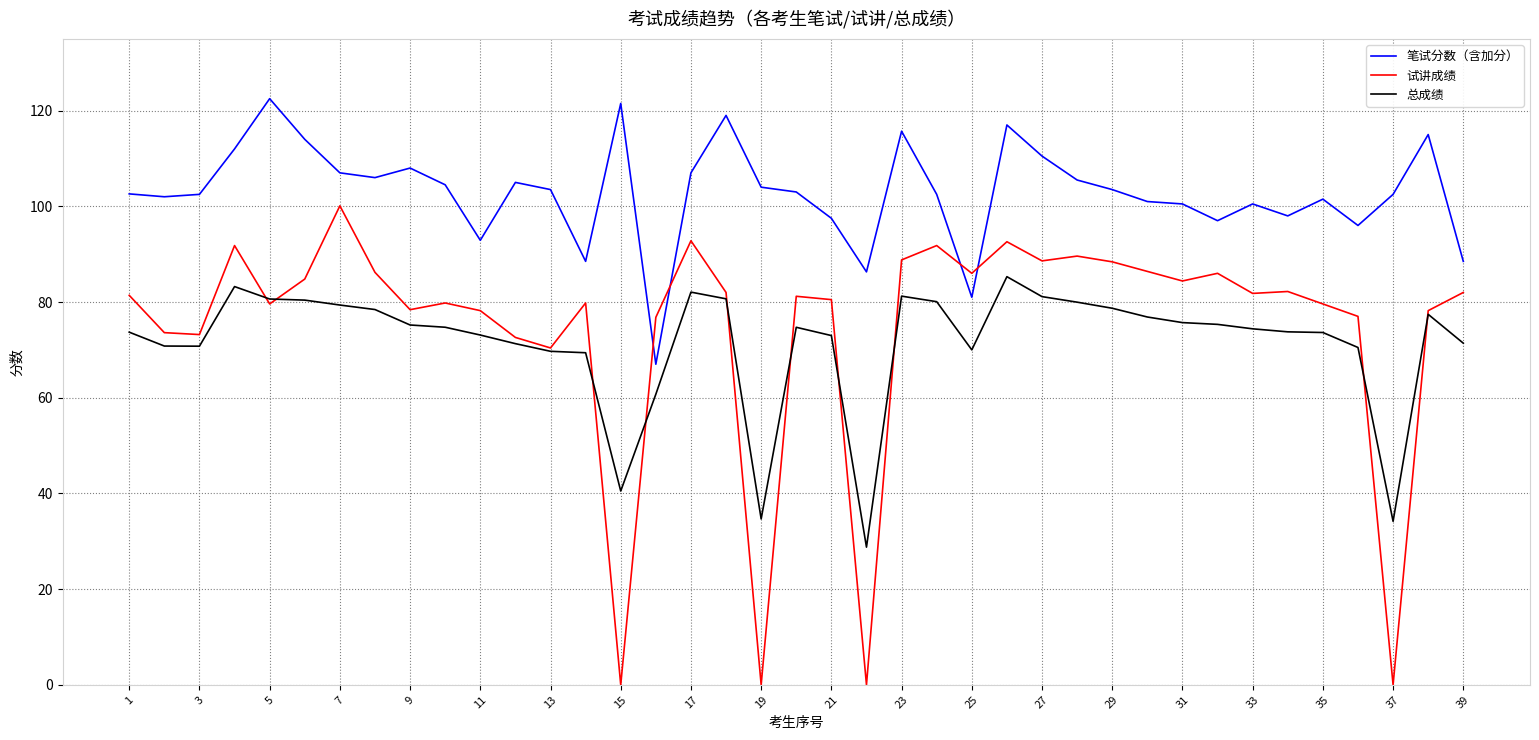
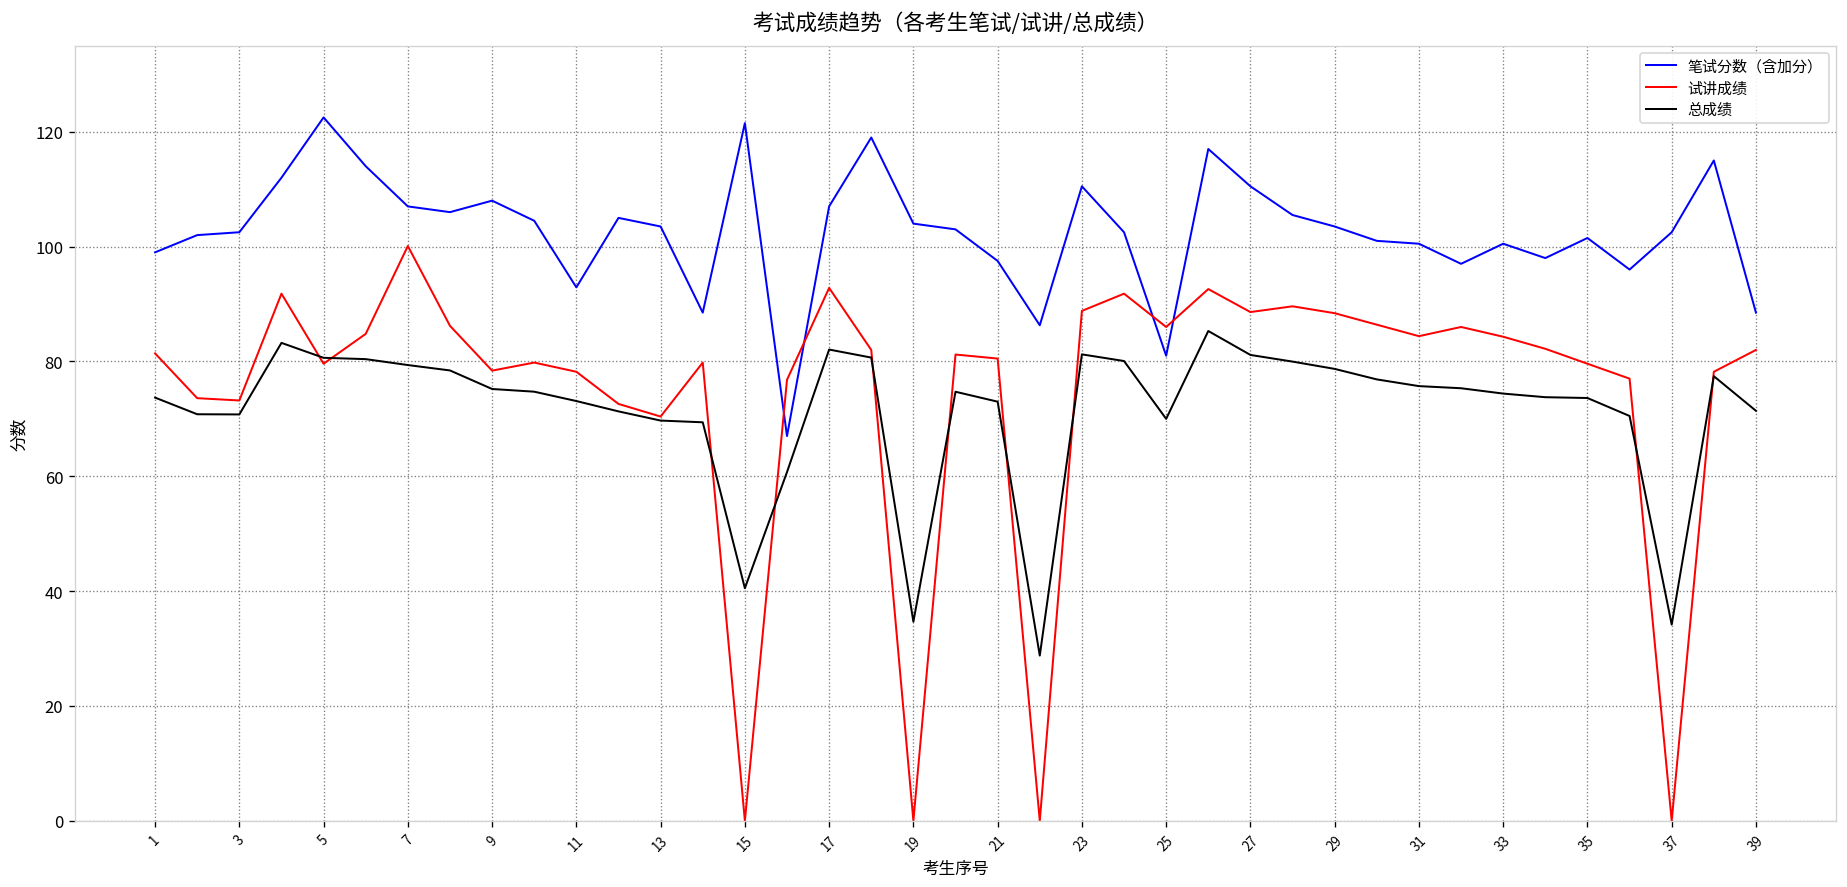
  {
    "笔试分数（含加分）": {
-     "1": 103,
+     "1": 99,
      "3": 103,
      "5": 123,
      "7": 107,
      "9": 108,
      "11": 93,
      "13": 104,
      "15": 122,
      "17": 107,
      "19": 104,
      "21": 98,
-     "23": 116,
+     "23": 111,
      "25": 81,
      "27": 111,
      "29": 104,
      "31": 101,
      "33": 101,
      "35": 102,
      "37": 103,
      "39": 89
    },
    "试讲成绩": {
      "1": 81,
      "3": 73,
      "5": 80,
      "7": 100,
      "9": 78,
      "11": 78,
      "13": 70,
      "15": 0,
      "17": 93,
      "19": 0,
      "21": 81,
      "23": 89,
      "25": 86,
      "27": 89,
      "29": 88,
      "31": 84,
-     "33": 82,
+     "33": 84,
      "35": 80,
      "37": 0,
      "39": 82
    },
    "总成绩": {
      "1": 74,
      "3": 71,
      "5": 81,
      "7": 79,
      "9": 75,
      "11": 73,
      "13": 70,
      "15": 41,
      "17": 82,
      "19": 35,
      "21": 73,
      "23": 81,
      "25": 70,
      "27": 81,
      "29": 79,
      "31": 76,
      "33": 74,
      "35": 74,
      "37": 34,
      "39": 71
    }
  }
